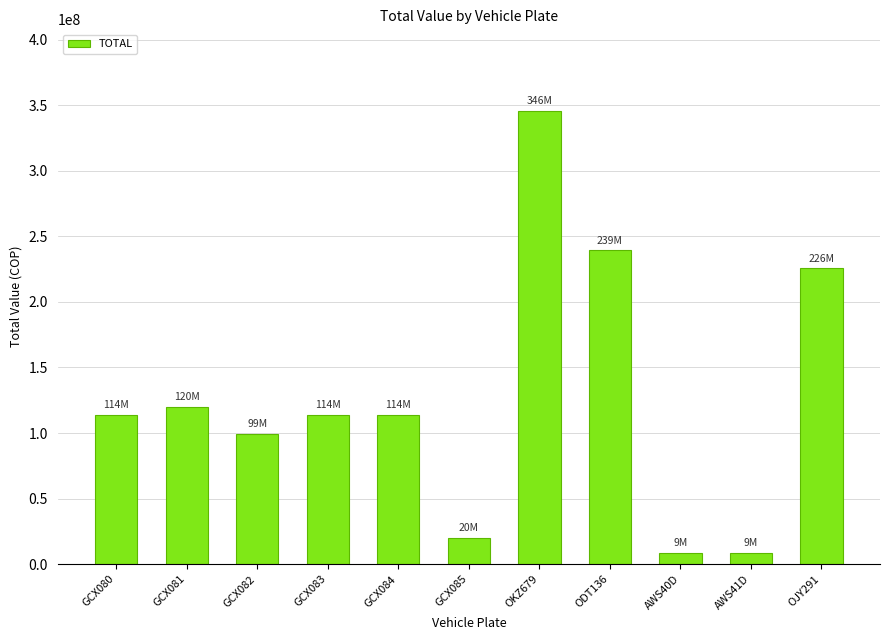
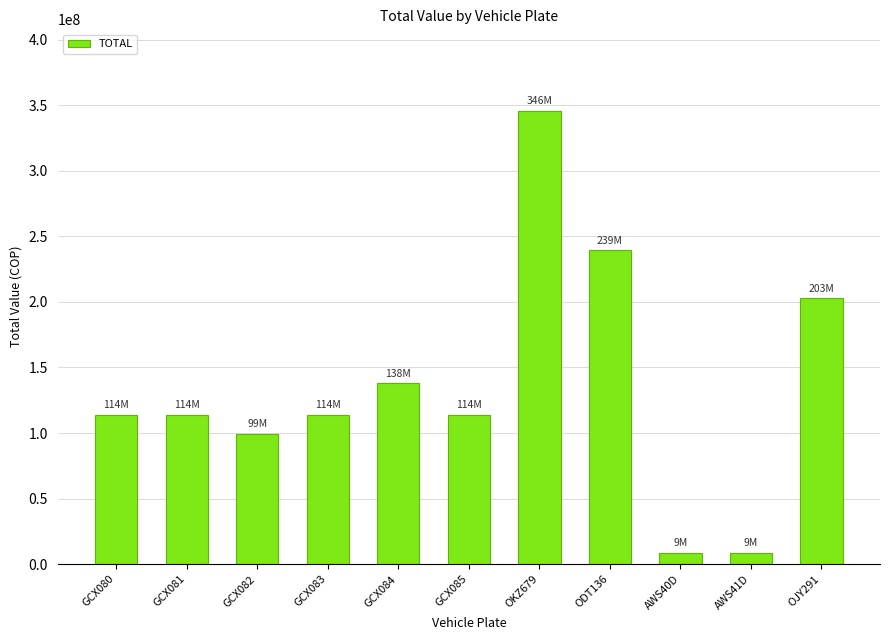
  {
    "GCX080": "114M",
-   "GCX081": "120M",
+   "GCX081": "114M",
    "GCX082": "99M",
    "GCX083": "114M",
-   "GCX084": "114M",
-   "GCX085": "20M",
+   "GCX084": "138M",
+   "GCX085": "114M",
    "OKZ679": "346M",
    "ODT136": "239M",
    "AWS40D": "9M",
    "AWS41D": "9M",
-   "OJY291": "226M"
+   "OJY291": "203M"
  }
